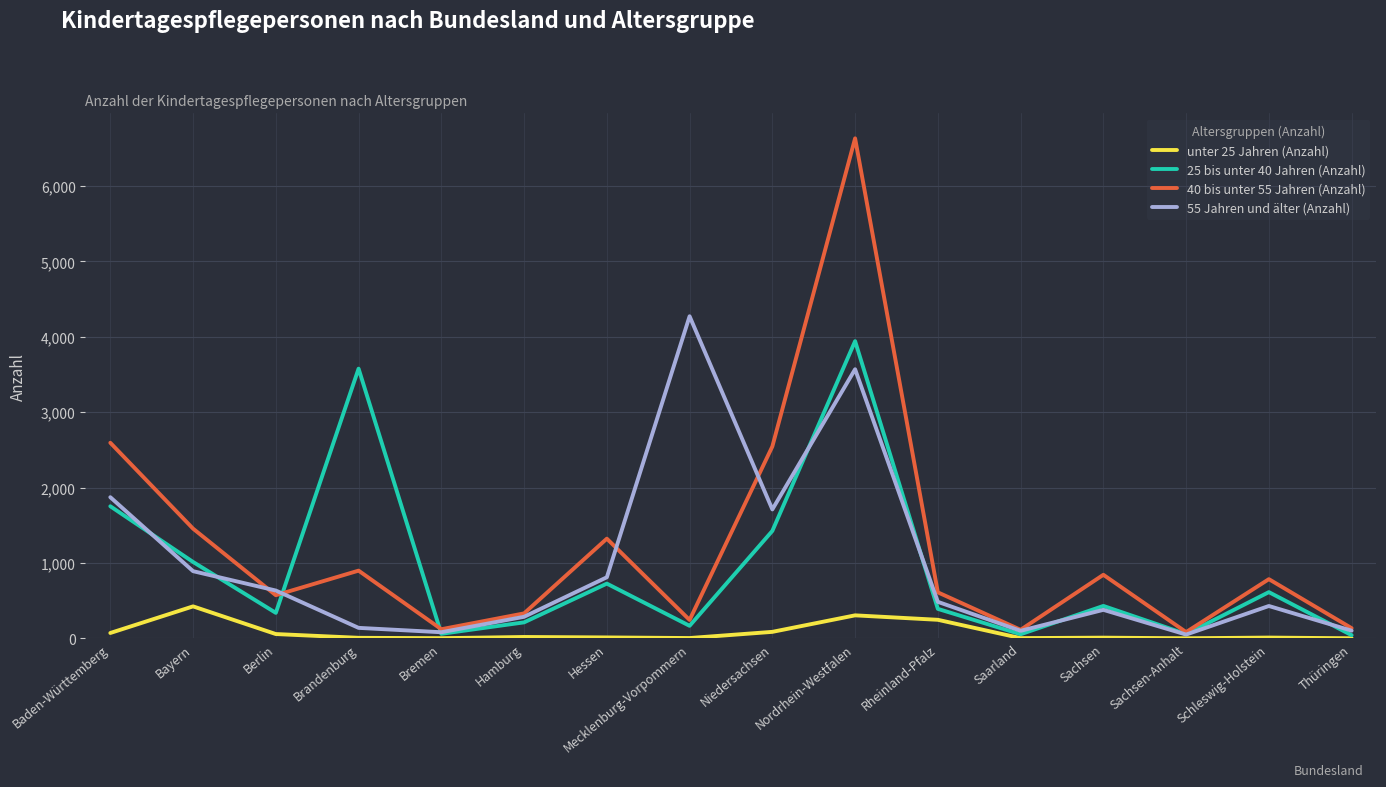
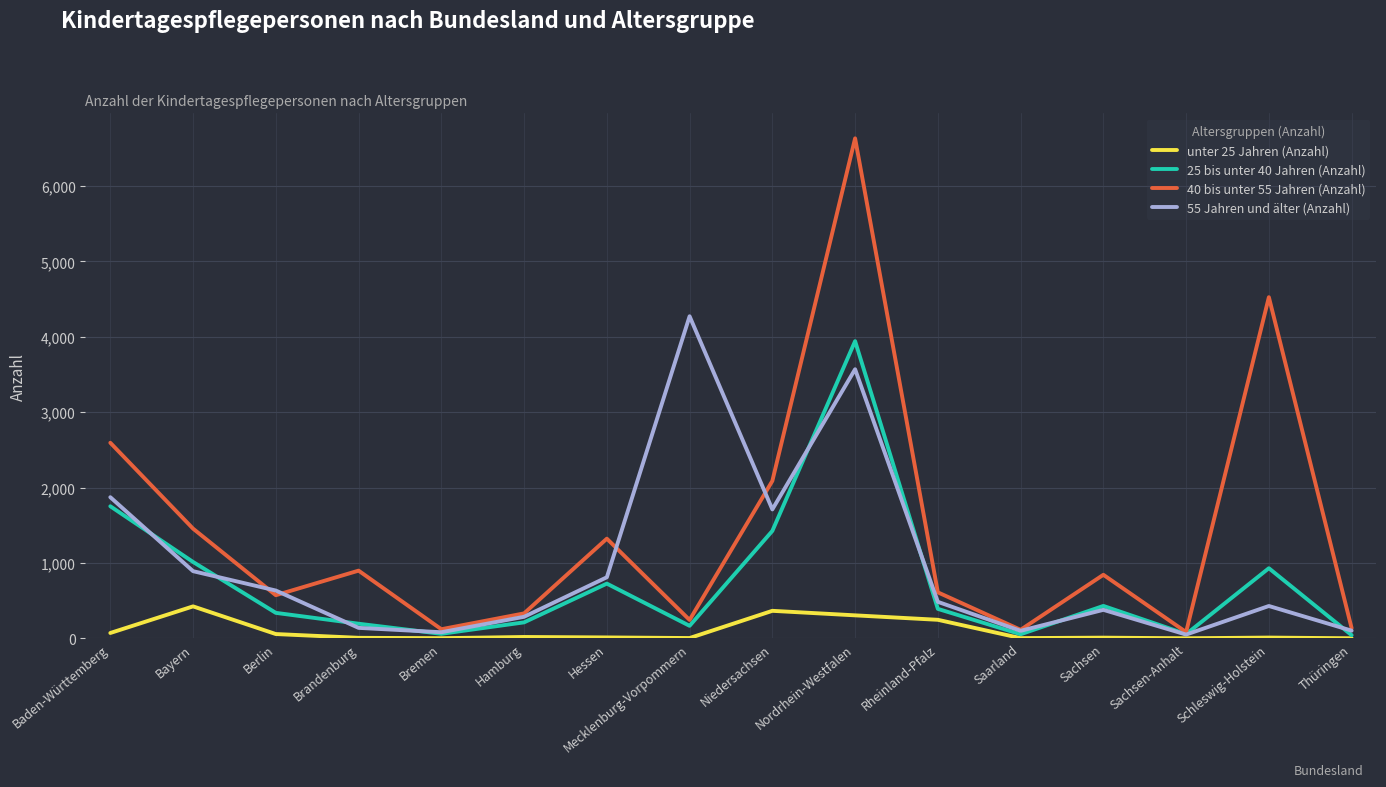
  {
    "unter 25 Jahren (Anzahl)": {
      "Baden-Württemberg": "100",
      "Bayern": "400",
      "Berlin": "100",
      "Brandenburg": "0",
      "Bremen": "0",
      "Hamburg": "0",
      "Hessen": "0",
      "Mecklenburg-Vorpommern": "0",
-     "Niedersachsen": "100",
+     "Niedersachsen": "400",
      "Nordrhein-Westfalen": "300",
      "Rheinland-Pfalz": "200",
      "Saarland": "0",
      "Sachsen": "0",
      "Sachsen-Anhalt": "0",
      "Schleswig-Holstein": "0",
      "Thüringen": "0"
    },
    "25 bis unter 40 Jahren (Anzahl)": {
      "Baden-Württemberg": "1,800",
      "Bayern": "1,000",
      "Berlin": "300",
-     "Brandenburg": "3,600",
+     "Brandenburg": "200",
      "Hamburg": "200",
      "Hessen": "700",
      "Mecklenburg-Vorpommern": "200",
      "Niedersachsen": "1,400",
      "Nordrhein-Westfalen": "3,900",
      "Rheinland-Pfalz": "400",
      "Saarland": "100",
      "Sachsen": "400",
-     "Schleswig-Holstein": "600",
+     "Schleswig-Holstein": "900",
      "Thüringen": "0"
    },
    "40 bis unter 55 Jahren (Anzahl)": {
      "Baden-Württemberg": "2,600",
      "Bayern": "1,500",
      "Berlin": "600",
      "Brandenburg": "900",
      "Bremen": "100",
      "Hamburg": "300",
      "Hessen": "1,300",
      "Mecklenburg-Vorpommern": "200",
-     "Niedersachsen": "2,500",
+     "Niedersachsen": "2,100",
      "Nordrhein-Westfalen": "6,600",
      "Rheinland-Pfalz": "600",
      "Sachsen": "800",
-     "Schleswig-Holstein": "800"
+     "Schleswig-Holstein": "4,500"
    },
    "55 Jahren und älter (Anzahl)": {
      "Baden-Württemberg": "1,900",
      "Bayern": "900",
      "Berlin": "600",
      "Brandenburg": "100",
      "Hamburg": "300",
      "Hessen": "800",
      "Mecklenburg-Vorpommern": "4,300",
      "Niedersachsen": "1,700",
      "Nordrhein-Westfalen": "3,600",
      "Rheinland-Pfalz": "500",
      "Sachsen": "400",
      "Schleswig-Holstein": "400"
    }
  }
